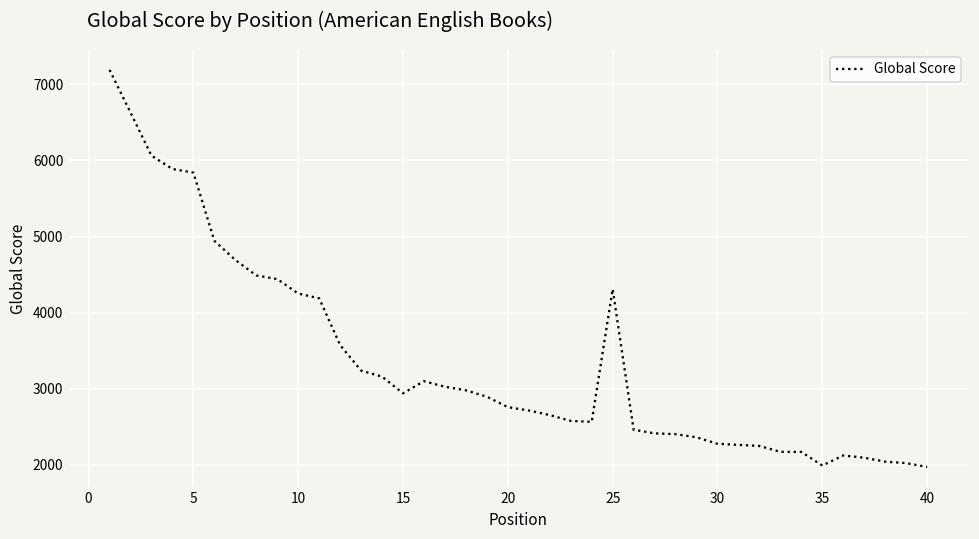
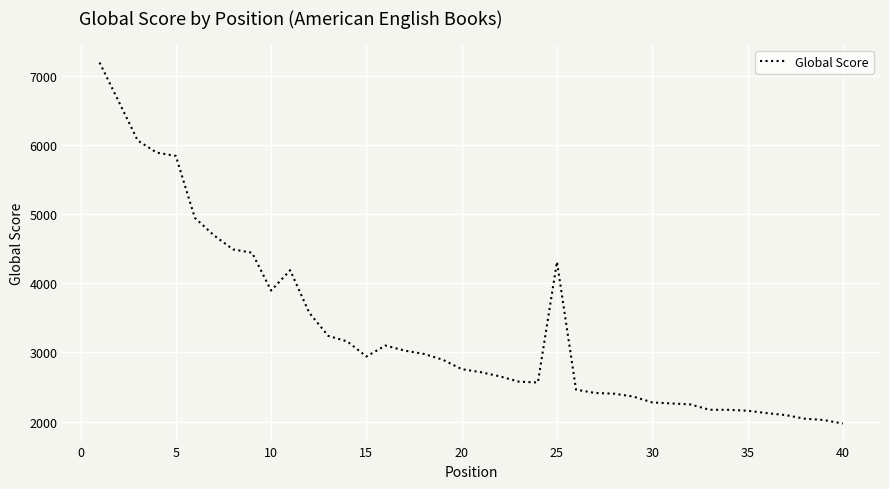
  {
    "5": 5800,
-   "10": 4300,
+   "10": 3900,
    "15": 2900,
    "20": 2800,
    "25": 4300,
    "30": 2300,
-   "35": 2000,
+   "35": 2200,
    "40": 2000
  }
